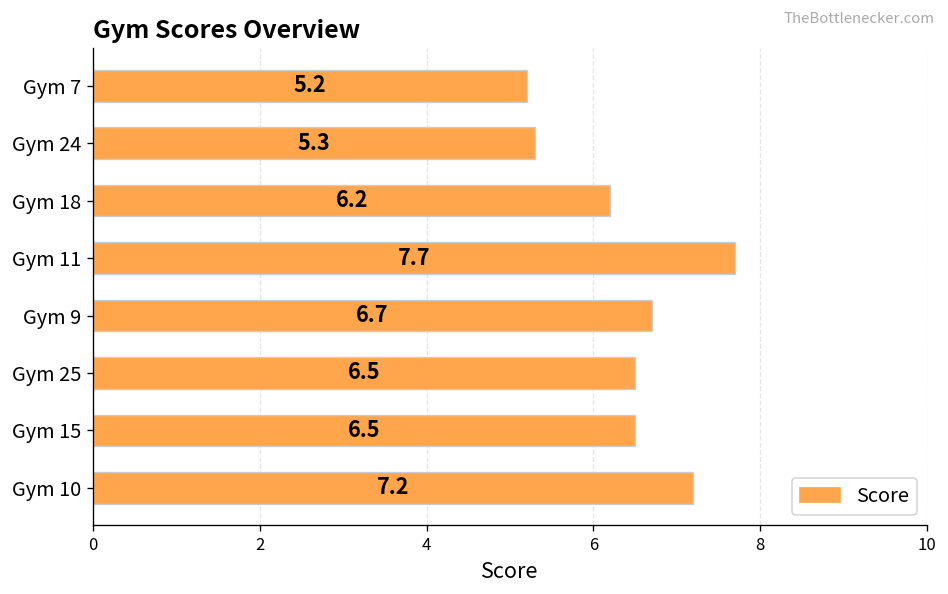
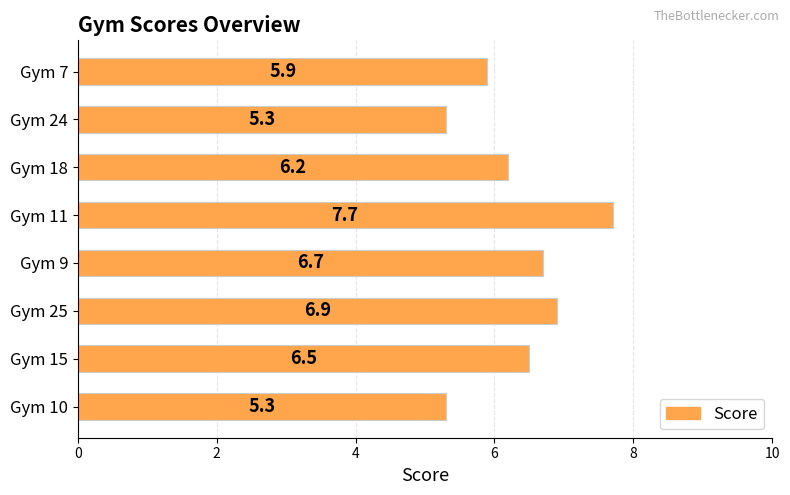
  {
-   "Gym 7": 5.2,
+   "Gym 7": 5.9,
    "Gym 24": 5.3,
    "Gym 18": 6.2,
    "Gym 11": 7.7,
    "Gym 9": 6.7,
-   "Gym 25": 6.5,
+   "Gym 25": 6.9,
    "Gym 15": 6.5,
-   "Gym 10": 7.2
+   "Gym 10": 5.3
  }
